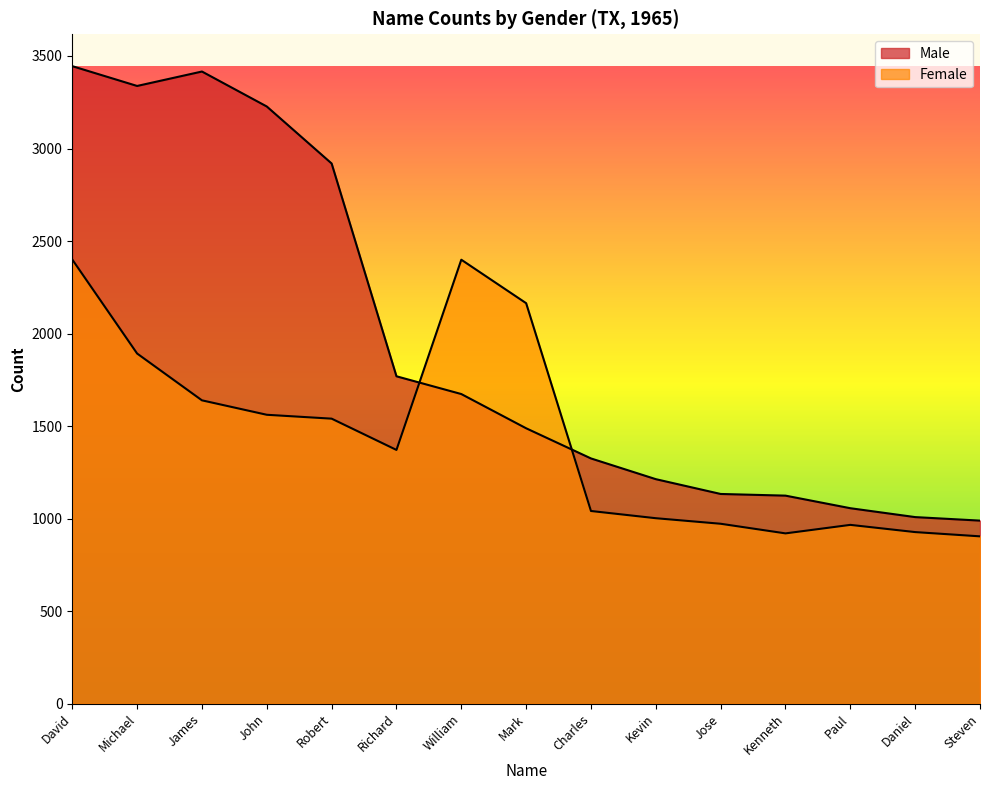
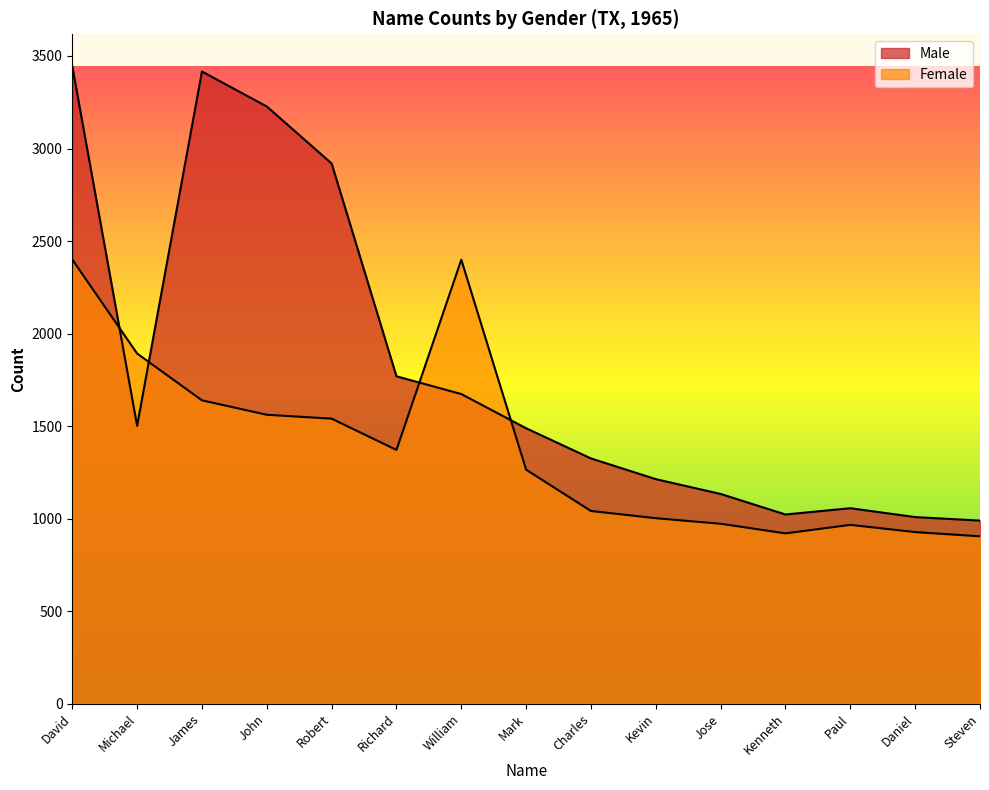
  {
    "Male": {
      "David": 3450,
-     "Michael": 3340,
+     "Michael": 1500,
      "James": 3420,
      "John": 3230,
      "Robert": 2920,
      "Richard": 1770,
      "William": 1670,
      "Mark": 1490,
      "Charles": 1330,
      "Kevin": 1210,
      "Jose": 1130,
-     "Kenneth": 1120,
+     "Kenneth": 1020,
      "Paul": 1060,
      "Daniel": 1010,
      "Steven": 990
    },
    "Female": {
      "David": 2400,
      "Michael": 1890,
      "James": 1640,
      "John": 1560,
      "Robert": 1540,
      "Richard": 1370,
      "William": 2400,
-     "Mark": 2160,
+     "Mark": 1260,
      "Charles": 1040,
      "Kevin": 1000,
      "Jose": 970,
      "Kenneth": 920,
      "Paul": 970,
      "Daniel": 930,
      "Steven": 900
    }
  }
